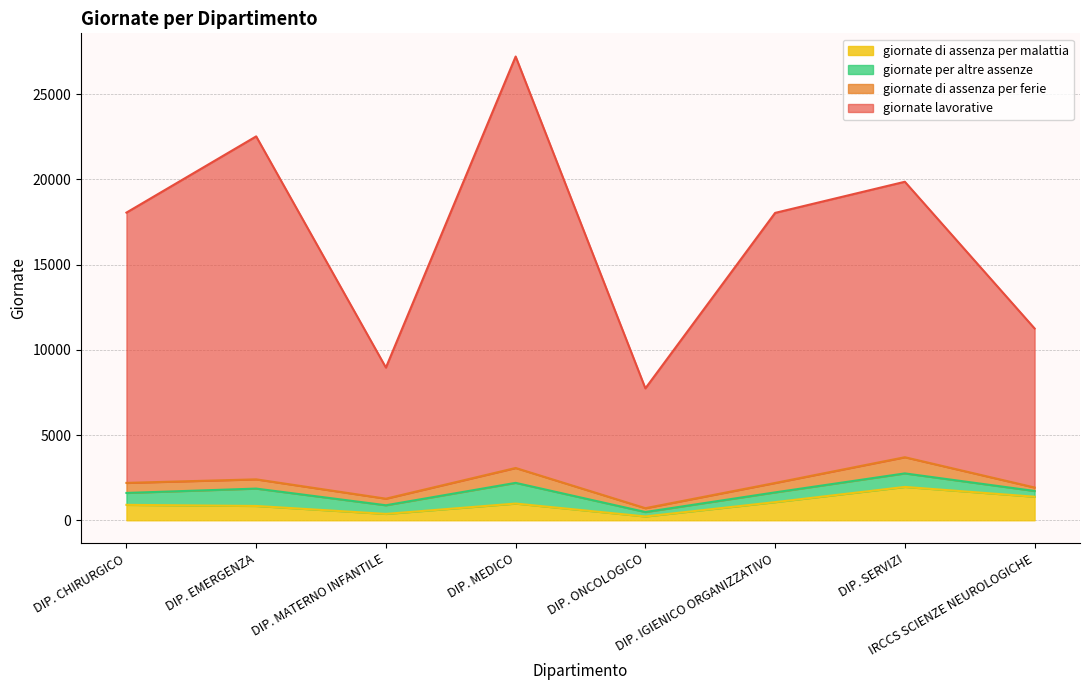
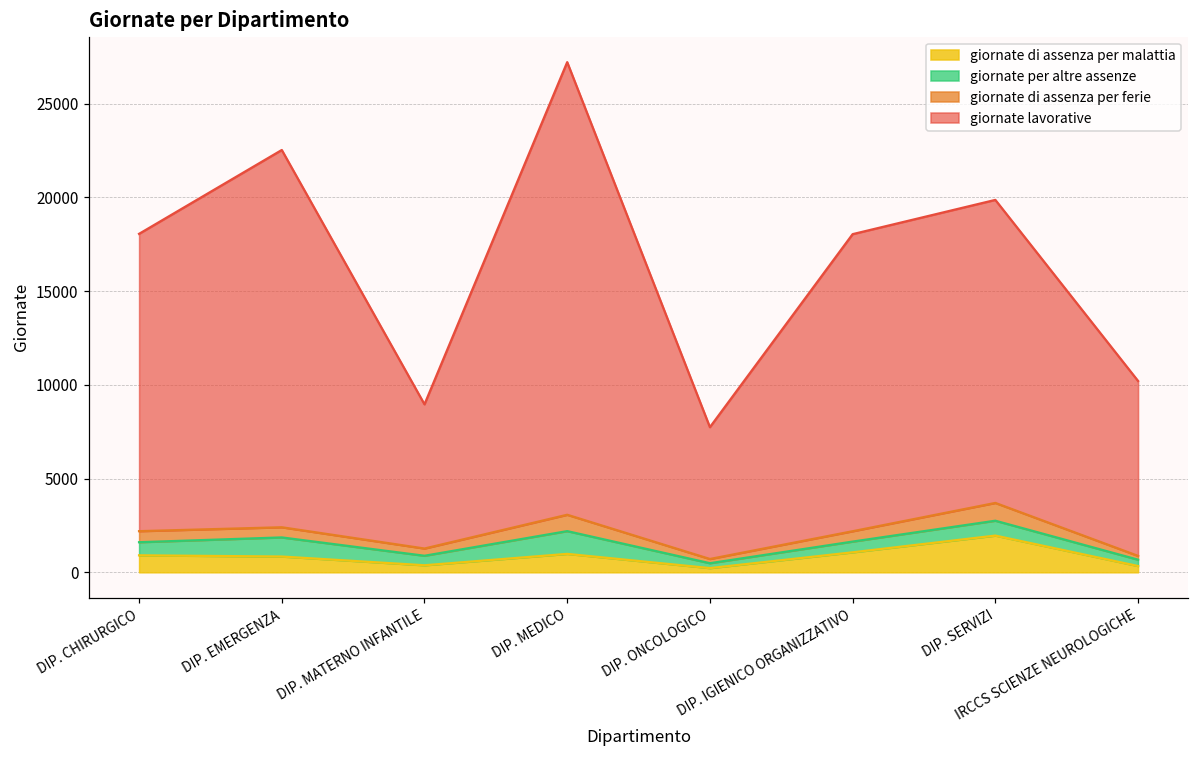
  {
    "giornate di assenza per malattia": {
      "DIP. CHIRURGICO": 900,
      "DIP. EMERGENZA": 800,
      "DIP. MATERNO INFANTILE": 400,
      "DIP. MEDICO": 1000,
      "DIP. ONCOLOGICO": 200,
      "DIP. IGIENICO ORGANIZZATIVO": 1100,
      "DIP. SERVIZI": 2000,
-     "IRCCS SCIENZE NEUROLOGICHE": 1400
+     "IRCCS SCIENZE NEUROLOGICHE": 300
    },
    "giornate per altre assenze": {
      "DIP. CHIRURGICO": 700,
      "DIP. EMERGENZA": 1000,
      "DIP. MATERNO INFANTILE": 500,
      "DIP. MEDICO": 1200,
      "DIP. ONCOLOGICO": 300,
      "DIP. IGIENICO ORGANIZZATIVO": 600,
      "DIP. SERVIZI": 800,
      "IRCCS SCIENZE NEUROLOGICHE": 300
    }
  }
